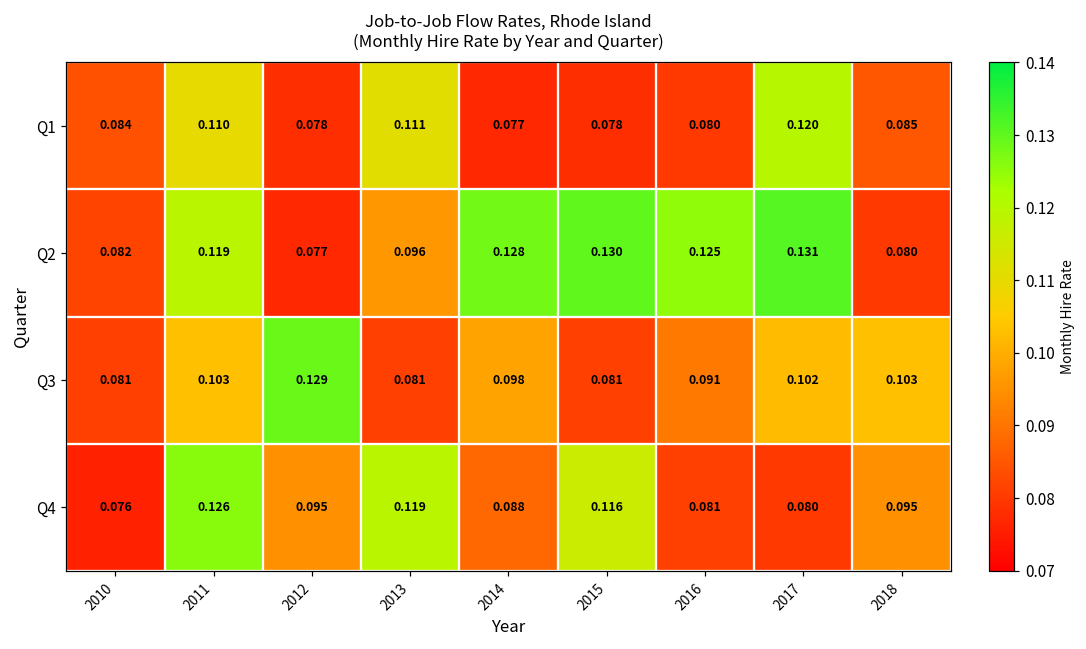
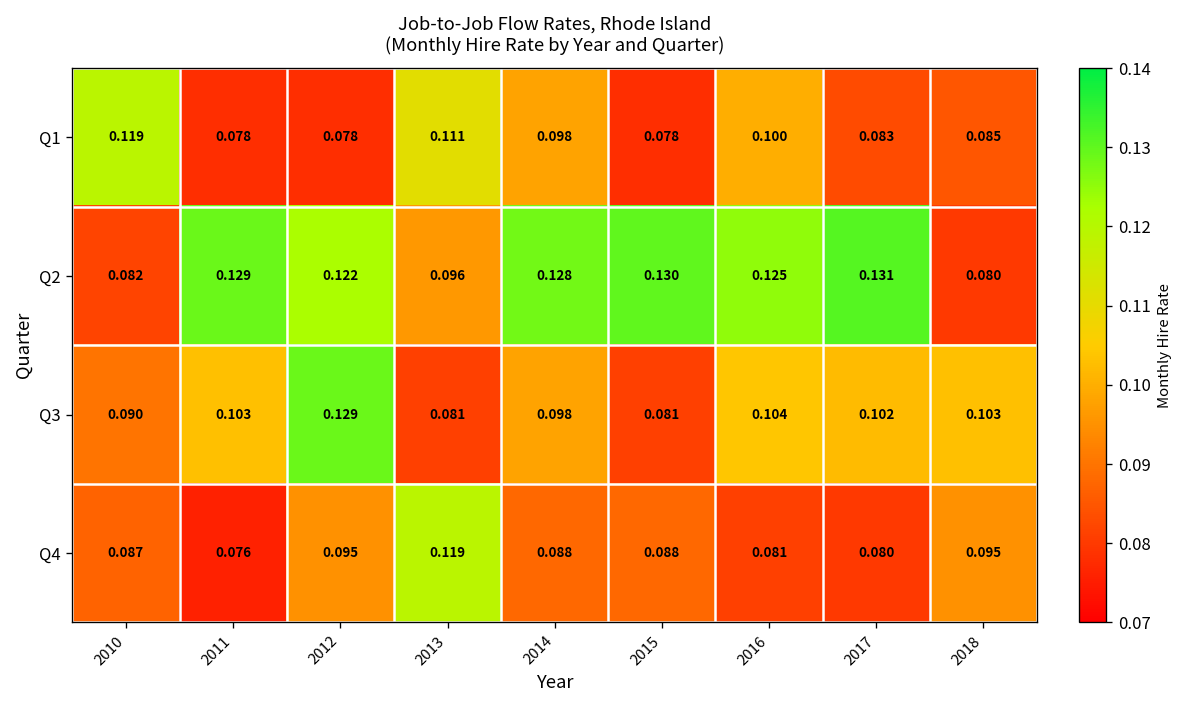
  {
    "Q1": {
-     "2010": 0.084,
-     "2011": 0.110,
+     "2010": 0.119,
+     "2011": 0.078,
      "2012": 0.078,
      "2013": 0.111,
-     "2014": 0.077,
+     "2014": 0.098,
      "2015": 0.078,
-     "2016": 0.080,
-     "2017": 0.120,
+     "2016": 0.100,
+     "2017": 0.083,
      "2018": 0.085
    },
    "Q2": {
      "2010": 0.082,
-     "2011": 0.119,
-     "2012": 0.077,
+     "2011": 0.129,
+     "2012": 0.122,
      "2013": 0.096,
      "2014": 0.128,
      "2015": 0.130,
      "2016": 0.125,
      "2017": 0.131,
      "2018": 0.080
    },
    "Q3": {
-     "2010": 0.081,
+     "2010": 0.090,
      "2011": 0.103,
      "2012": 0.129,
      "2013": 0.081,
      "2014": 0.098,
      "2015": 0.081,
-     "2016": 0.091,
+     "2016": 0.104,
      "2017": 0.102,
      "2018": 0.103
    },
    "Q4": {
-     "2010": 0.076,
-     "2011": 0.126,
+     "2010": 0.087,
+     "2011": 0.076,
      "2012": 0.095,
      "2013": 0.119,
      "2014": 0.088,
-     "2015": 0.116,
+     "2015": 0.088,
      "2016": 0.081,
      "2017": 0.080,
      "2018": 0.095
    }
  }
